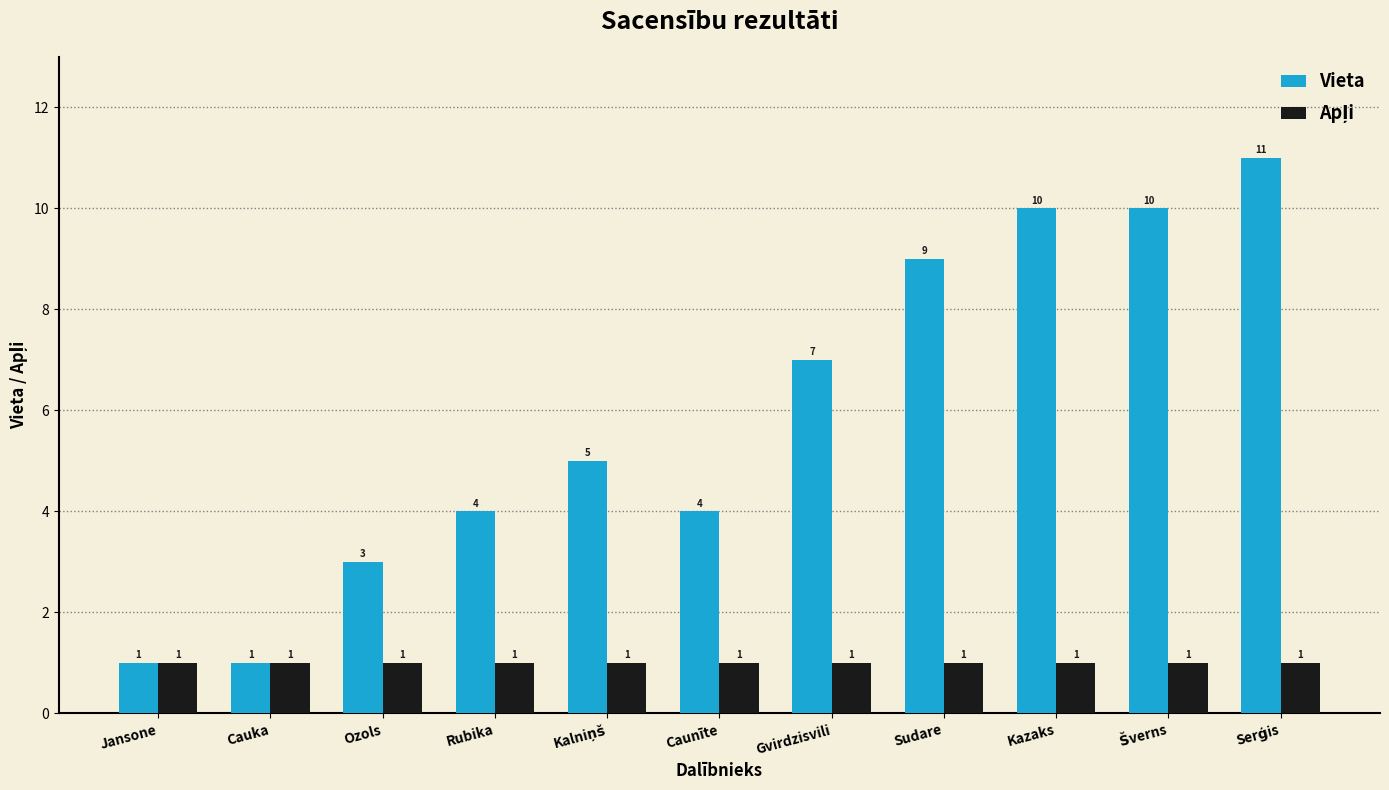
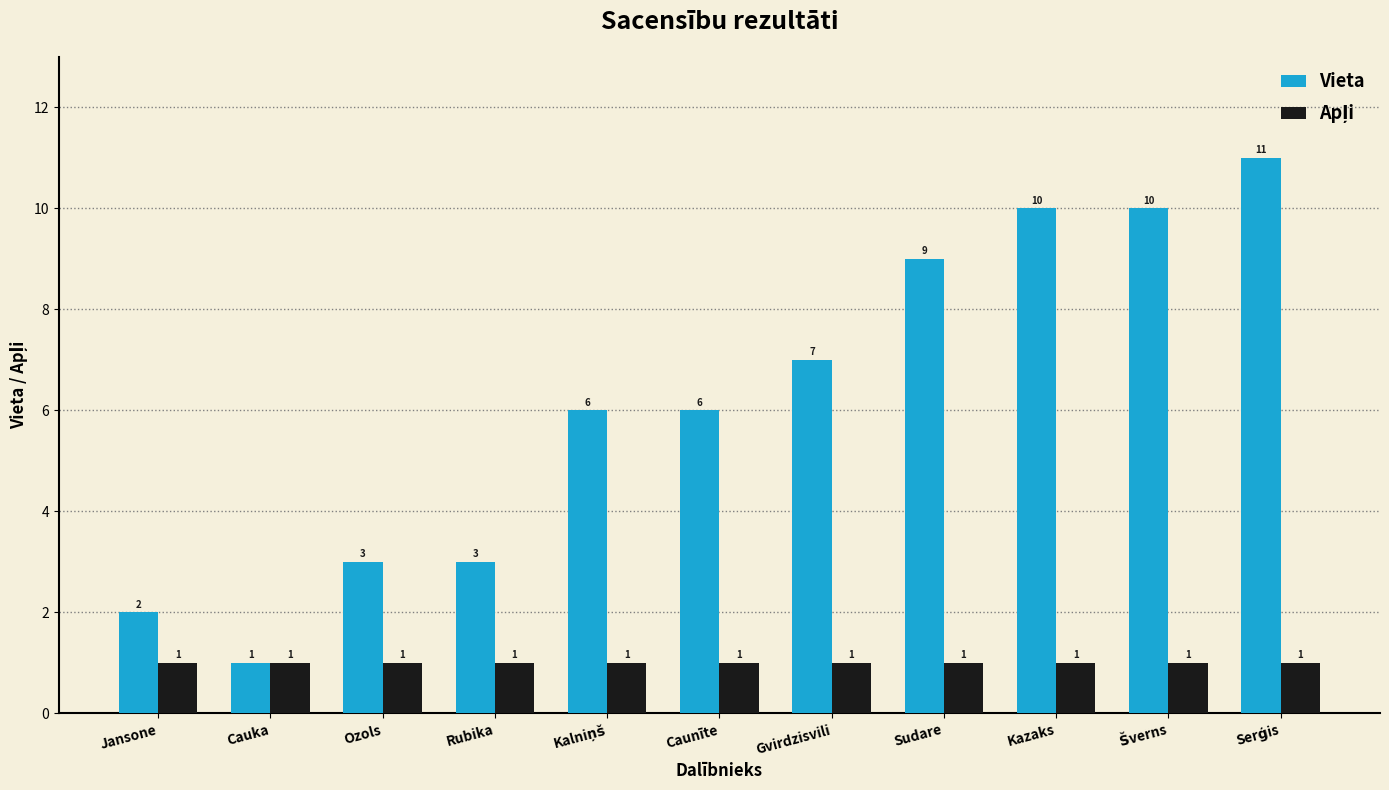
  {
    "Vieta": {
-     "Jansone": 1,
+     "Jansone": 2,
      "Cauka": 1,
      "Ozols": 3,
-     "Rubika": 4,
-     "Kalniņš": 5,
-     "Caunīte": 4,
+     "Rubika": 3,
+     "Kalniņš": 6,
+     "Caunīte": 6,
      "Gvirdzisvili": 7,
      "Sudare": 9,
      "Kazaks": 10,
      "Šverns": 10,
      "Serģis": 11
    },
    "Apļi": {
      "Jansone": 1,
      "Cauka": 1,
      "Ozols": 1,
      "Rubika": 1,
      "Kalniņš": 1,
      "Caunīte": 1,
      "Gvirdzisvili": 1,
      "Sudare": 1,
      "Kazaks": 1,
      "Šverns": 1,
      "Serģis": 1
    }
  }
